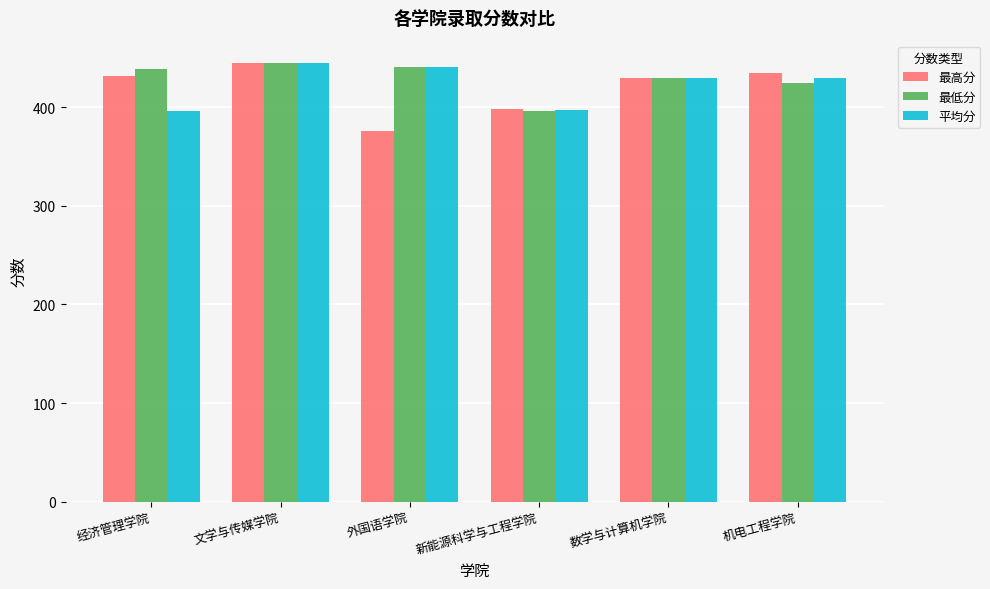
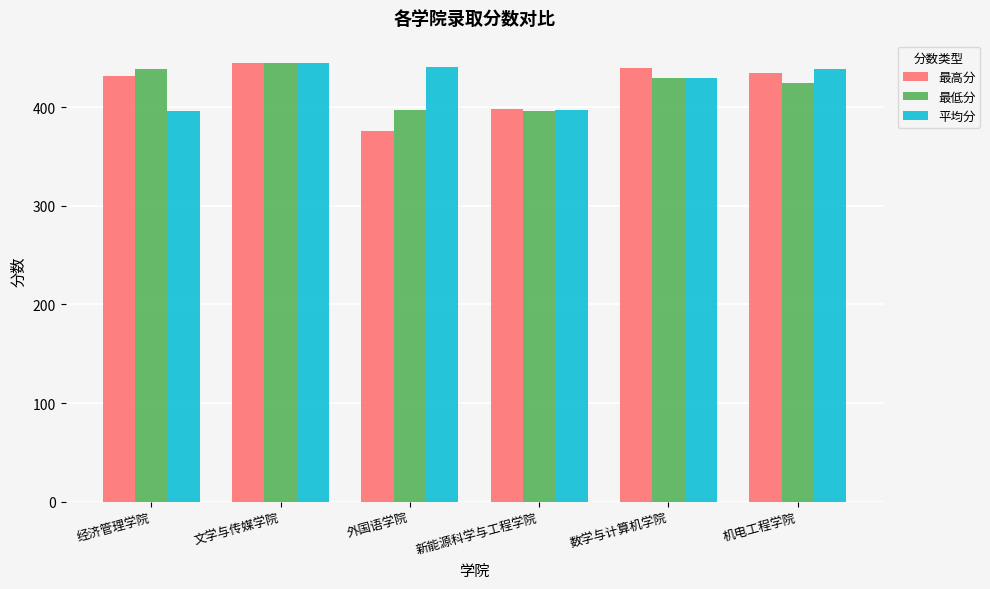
  {
    "最高分": {
      "经济管理学院": 430,
      "文学与传媒学院": 450,
      "外国语学院": 380,
      "新能源科学与工程学院": 400,
-     "数学与计算机学院": 430,
+     "数学与计算机学院": 440,
      "机电工程学院": 430
    },
    "最低分": {
      "经济管理学院": 440,
      "文学与传媒学院": 450,
-     "外国语学院": 440,
+     "外国语学院": 400,
      "新能源科学与工程学院": 400,
      "数学与计算机学院": 430,
      "机电工程学院": 420
    },
    "平均分": {
      "经济管理学院": 400,
      "文学与传媒学院": 450,
      "外国语学院": 440,
      "新能源科学与工程学院": 400,
      "数学与计算机学院": 430,
-     "机电工程学院": 430
+     "机电工程学院": 440
    }
  }
